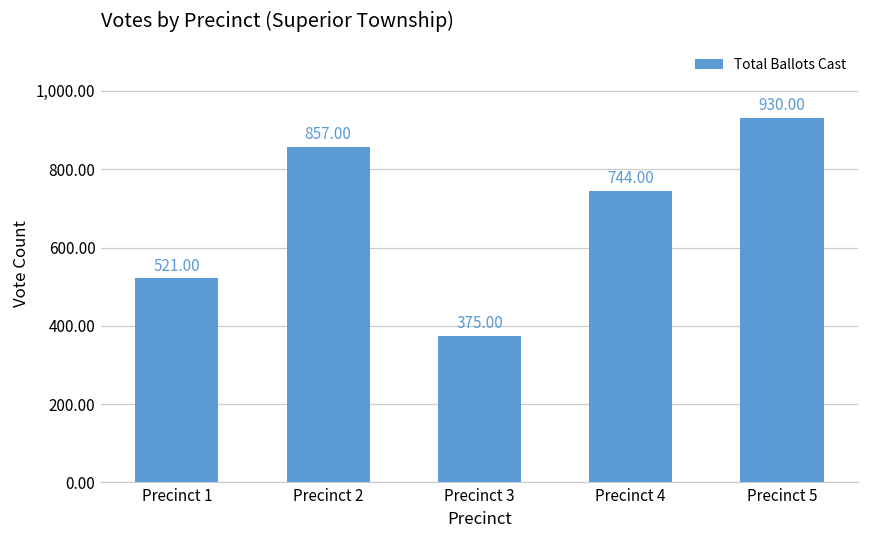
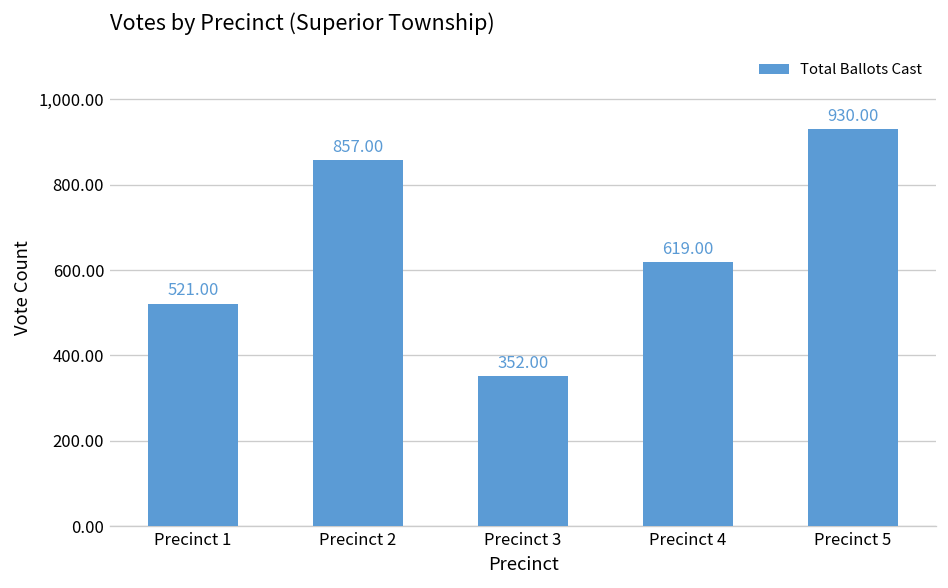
  {
    "Precinct 1": 521.00,
    "Precinct 2": 857.00,
-   "Precinct 3": 375.00,
-   "Precinct 4": 744.00,
+   "Precinct 3": 352.00,
+   "Precinct 4": 619.00,
    "Precinct 5": 930.00
  }
